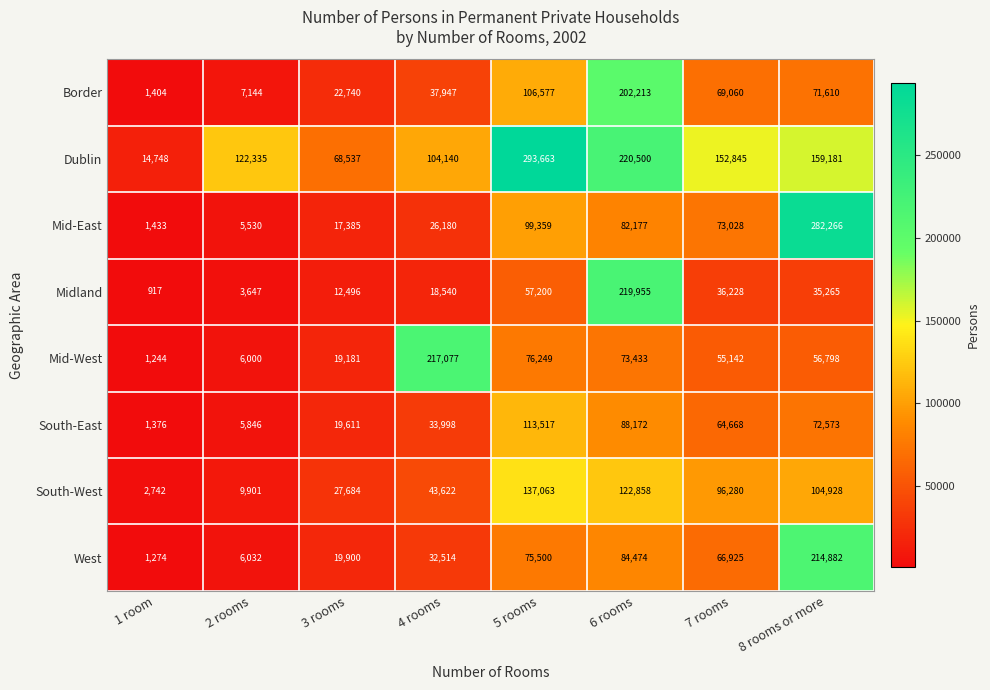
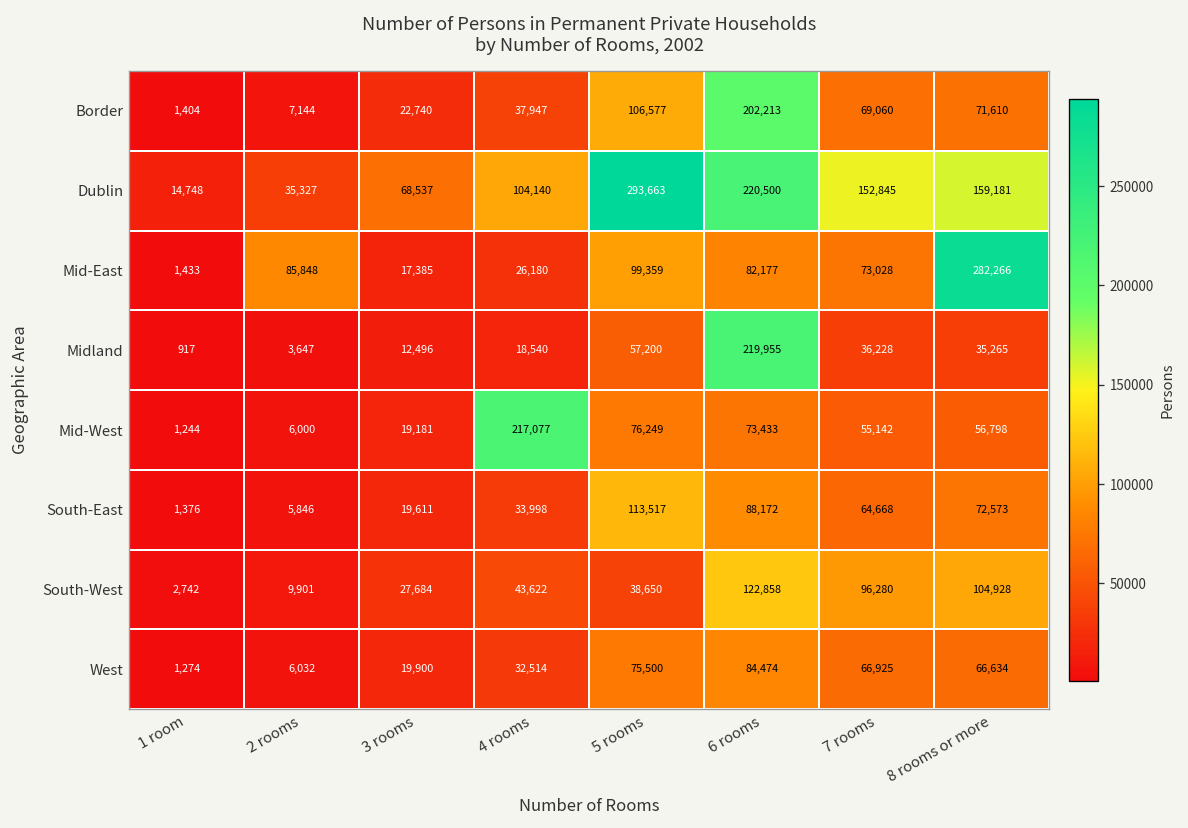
  {
    "Border": {
      "1 room": "1,404",
      "2 rooms": "7,144",
      "3 rooms": "22,740",
      "4 rooms": "37,947",
      "5 rooms": "106,577",
      "6 rooms": "202,213",
      "7 rooms": "69,060",
      "8 rooms or more": "71,610"
    },
    "Dublin": {
      "1 room": "14,748",
-     "2 rooms": "122,335",
+     "2 rooms": "35,327",
      "3 rooms": "68,537",
      "4 rooms": "104,140",
      "5 rooms": "293,663",
      "6 rooms": "220,500",
      "7 rooms": "152,845",
      "8 rooms or more": "159,181"
    },
    "Mid-East": {
      "1 room": "1,433",
-     "2 rooms": "5,530",
+     "2 rooms": "85,848",
      "3 rooms": "17,385",
      "4 rooms": "26,180",
      "5 rooms": "99,359",
      "6 rooms": "82,177",
      "7 rooms": "73,028",
      "8 rooms or more": "282,266"
    },
    "Midland": {
      "1 room": "917",
      "2 rooms": "3,647",
      "3 rooms": "12,496",
      "4 rooms": "18,540",
      "5 rooms": "57,200",
      "6 rooms": "219,955",
      "7 rooms": "36,228",
      "8 rooms or more": "35,265"
    },
    "Mid-West": {
      "1 room": "1,244",
      "2 rooms": "6,000",
      "3 rooms": "19,181",
      "4 rooms": "217,077",
      "5 rooms": "76,249",
      "6 rooms": "73,433",
      "7 rooms": "55,142",
      "8 rooms or more": "56,798"
    },
    "South-East": {
      "1 room": "1,376",
      "2 rooms": "5,846",
      "3 rooms": "19,611",
      "4 rooms": "33,998",
      "5 rooms": "113,517",
      "6 rooms": "88,172",
      "7 rooms": "64,668",
      "8 rooms or more": "72,573"
    },
    "South-West": {
      "1 room": "2,742",
      "2 rooms": "9,901",
      "3 rooms": "27,684",
      "4 rooms": "43,622",
-     "5 rooms": "137,063",
+     "5 rooms": "38,650",
      "6 rooms": "122,858",
      "7 rooms": "96,280",
      "8 rooms or more": "104,928"
    },
    "West": {
      "1 room": "1,274",
      "2 rooms": "6,032",
      "3 rooms": "19,900",
      "4 rooms": "32,514",
      "5 rooms": "75,500",
      "6 rooms": "84,474",
      "7 rooms": "66,925",
-     "8 rooms or more": "214,882"
+     "8 rooms or more": "66,634"
    }
  }
